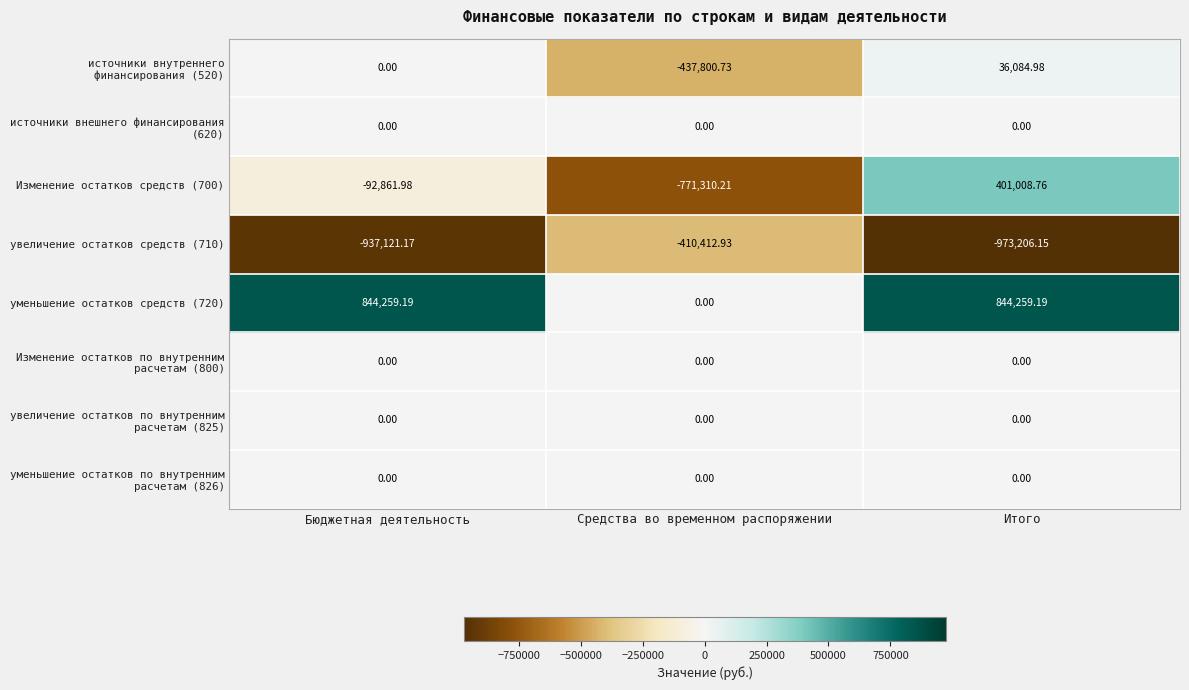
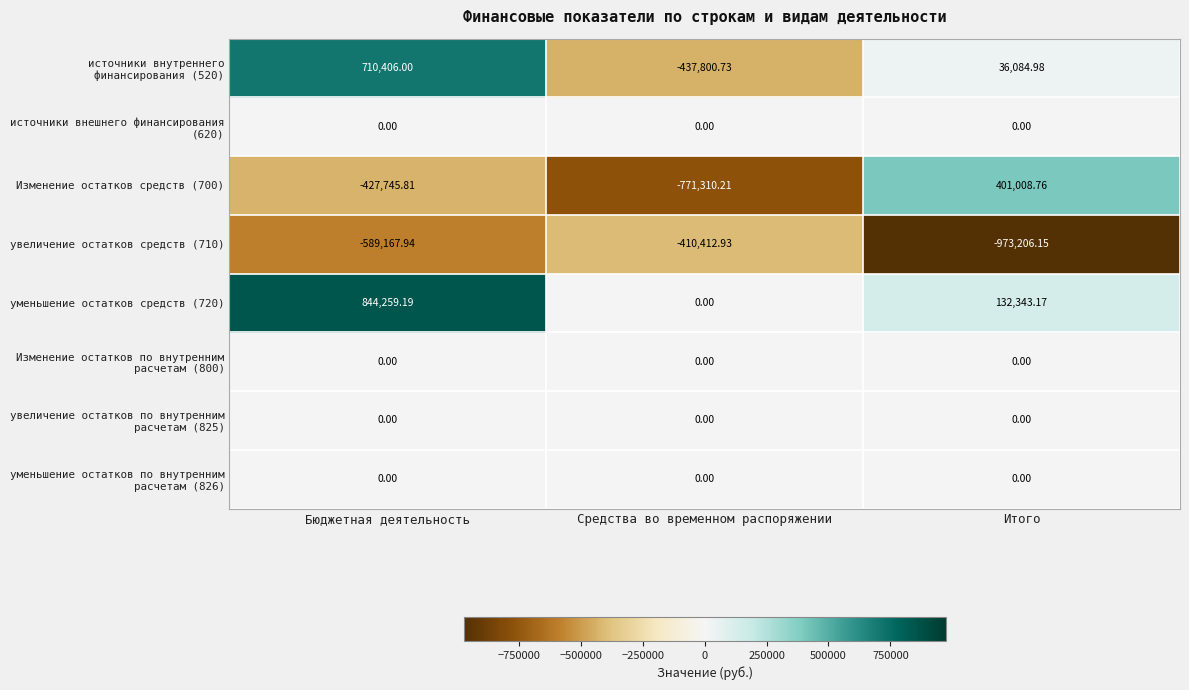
  {
    "источники внутреннего финансирования (520)": {
-     "Бюджетная деятельность": "0.00",
+     "Бюджетная деятельность": "710,406.00",
      "Средства во временном распоряжении": "-437,800.73",
      "Итого": "36,084.98"
    },
    "источники внешнего финансирования (620)": {
      "Бюджетная деятельность": "0.00",
      "Средства во временном распоряжении": "0.00",
      "Итого": "0.00"
    },
    "Изменение остатков средств (700)": {
-     "Бюджетная деятельность": "-92,861.98",
+     "Бюджетная деятельность": "-427,745.81",
      "Средства во временном распоряжении": "-771,310.21",
      "Итого": "401,008.76"
    },
    "увеличение остатков средств (710)": {
-     "Бюджетная деятельность": "-937,121.17",
+     "Бюджетная деятельность": "-589,167.94",
      "Средства во временном распоряжении": "-410,412.93",
      "Итого": "-973,206.15"
    },
    "уменьшение остатков средств (720)": {
      "Бюджетная деятельность": "844,259.19",
      "Средства во временном распоряжении": "0.00",
-     "Итого": "844,259.19"
+     "Итого": "132,343.17"
    },
    "Изменение остатков по внутренним расчетам (800)": {
      "Бюджетная деятельность": "0.00",
      "Средства во временном распоряжении": "0.00",
      "Итого": "0.00"
    },
    "увеличение остатков по внутренним расчетам (825)": {
      "Бюджетная деятельность": "0.00",
      "Средства во временном распоряжении": "0.00",
      "Итого": "0.00"
    },
    "уменьшение остатков по внутренним расчетам (826)": {
      "Бюджетная деятельность": "0.00",
      "Средства во временном распоряжении": "0.00",
      "Итого": "0.00"
    }
  }
